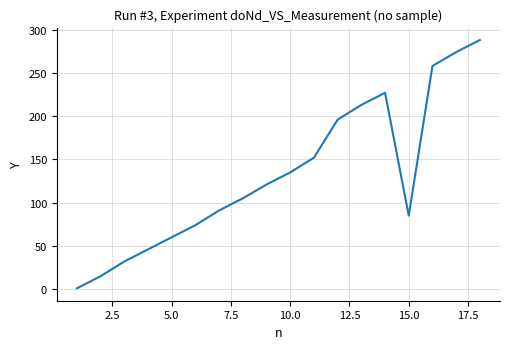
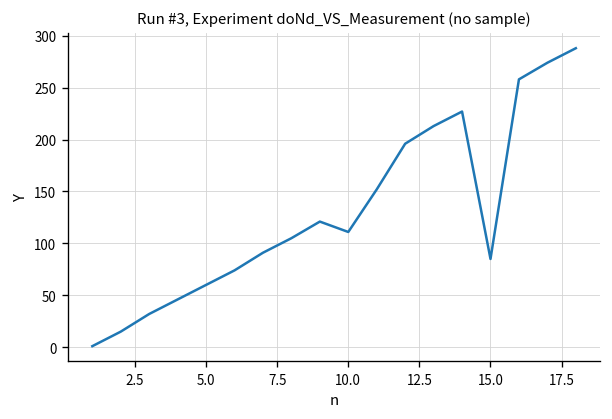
  {
    "5.0": 60,
-   "10.0": 140,
+   "10.0": 110,
    "15.0": 90
  }
